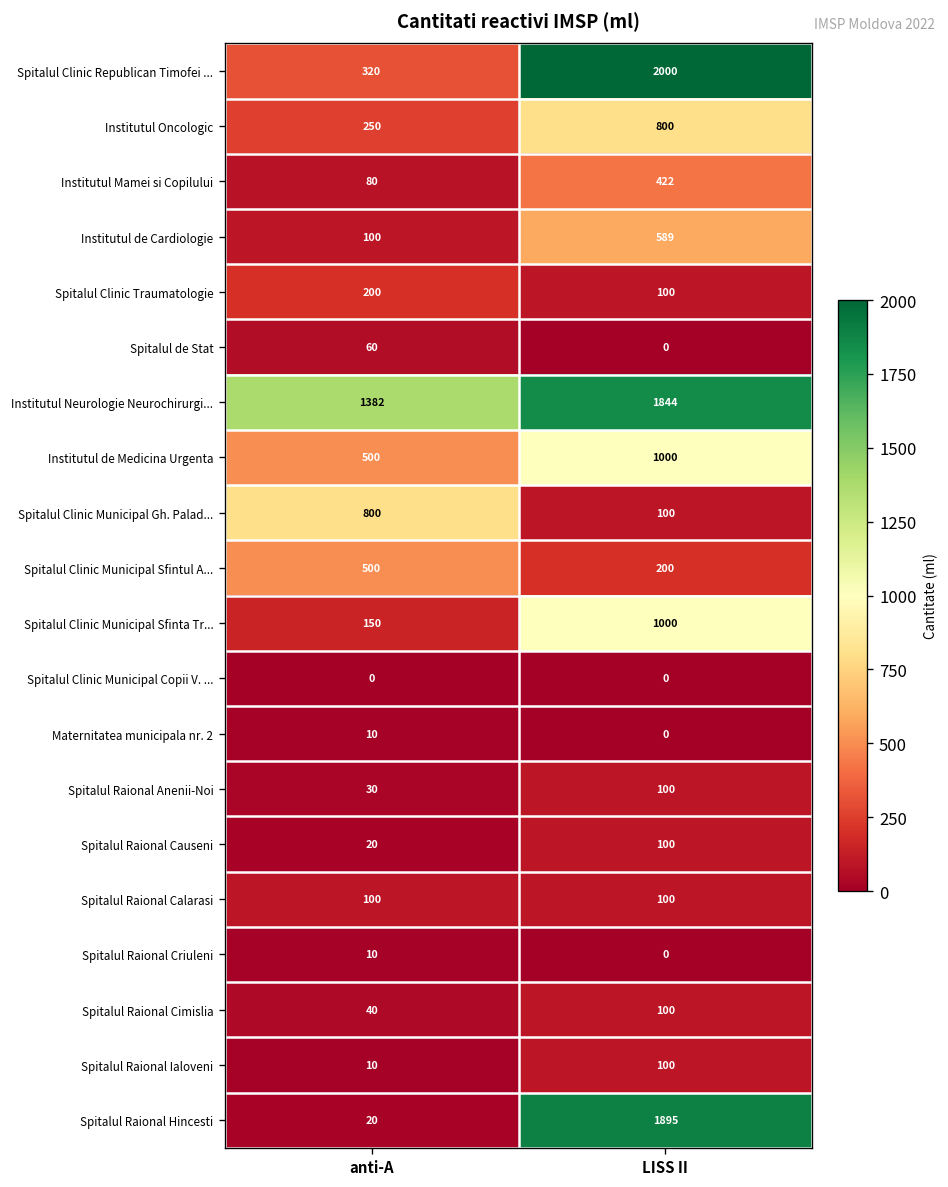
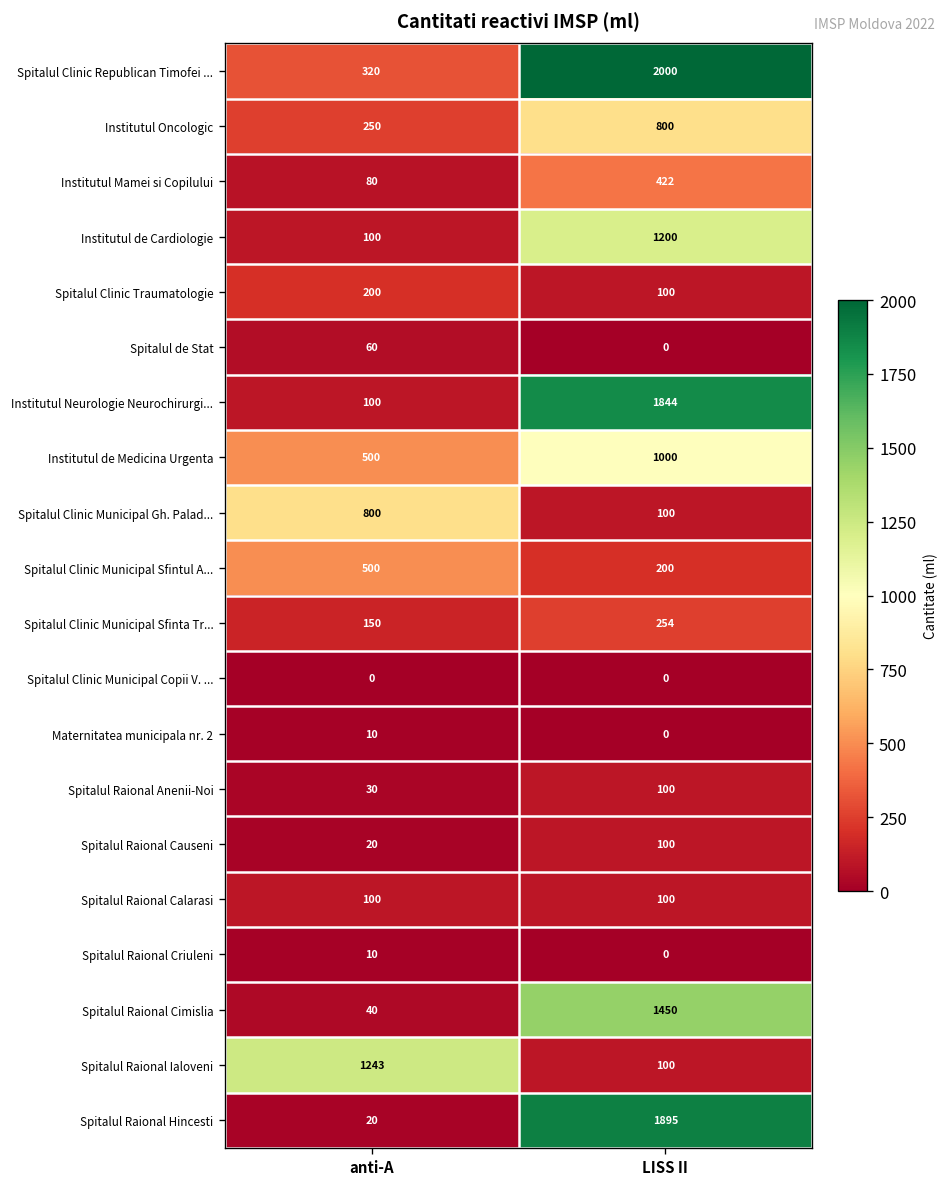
  {
    "Spitalul Clinic Republican Timofei ...": {
      "anti-A": 320,
      "LISS II": 2000
    },
    "Institutul Oncologic": {
      "anti-A": 250,
      "LISS II": 800
    },
    "Institutul Mamei si Copilului": {
      "anti-A": 80,
      "LISS II": 422
    },
    "Institutul de Cardiologie": {
      "anti-A": 100,
-     "LISS II": 589
+     "LISS II": 1200
    },
    "Spitalul Clinic Traumatologie": {
      "anti-A": 200,
      "LISS II": 100
    },
    "Spitalul de Stat": {
      "anti-A": 60,
      "LISS II": 0
    },
    "Institutul Neurologie Neurochirurgi...": {
-     "anti-A": 1382,
+     "anti-A": 100,
      "LISS II": 1844
    },
    "Institutul de Medicina Urgenta": {
      "anti-A": 500,
      "LISS II": 1000
    },
    "Spitalul Clinic Municipal Gh. Palad...": {
      "anti-A": 800,
      "LISS II": 100
    },
    "Spitalul Clinic Municipal Sfintul A...": {
      "anti-A": 500,
      "LISS II": 200
    },
    "Spitalul Clinic Municipal Sfinta Tr...": {
      "anti-A": 150,
-     "LISS II": 1000
+     "LISS II": 254
    },
    "Spitalul Clinic Municipal Copii V. ...": {
      "anti-A": 0,
      "LISS II": 0
    },
    "Maternitatea municipala nr. 2": {
      "anti-A": 10,
      "LISS II": 0
    },
    "Spitalul Raional Anenii-Noi": {
      "anti-A": 30,
      "LISS II": 100
    },
    "Spitalul Raional Causeni": {
      "anti-A": 20,
      "LISS II": 100
    },
    "Spitalul Raional Calarasi": {
      "anti-A": 100,
      "LISS II": 100
    },
    "Spitalul Raional Criuleni": {
      "anti-A": 10,
      "LISS II": 0
    },
    "Spitalul Raional Cimislia": {
      "anti-A": 40,
-     "LISS II": 100
+     "LISS II": 1450
    },
    "Spitalul Raional Ialoveni": {
-     "anti-A": 10,
+     "anti-A": 1243,
      "LISS II": 100
    },
    "Spitalul Raional Hincesti": {
      "anti-A": 20,
      "LISS II": 1895
    }
  }
